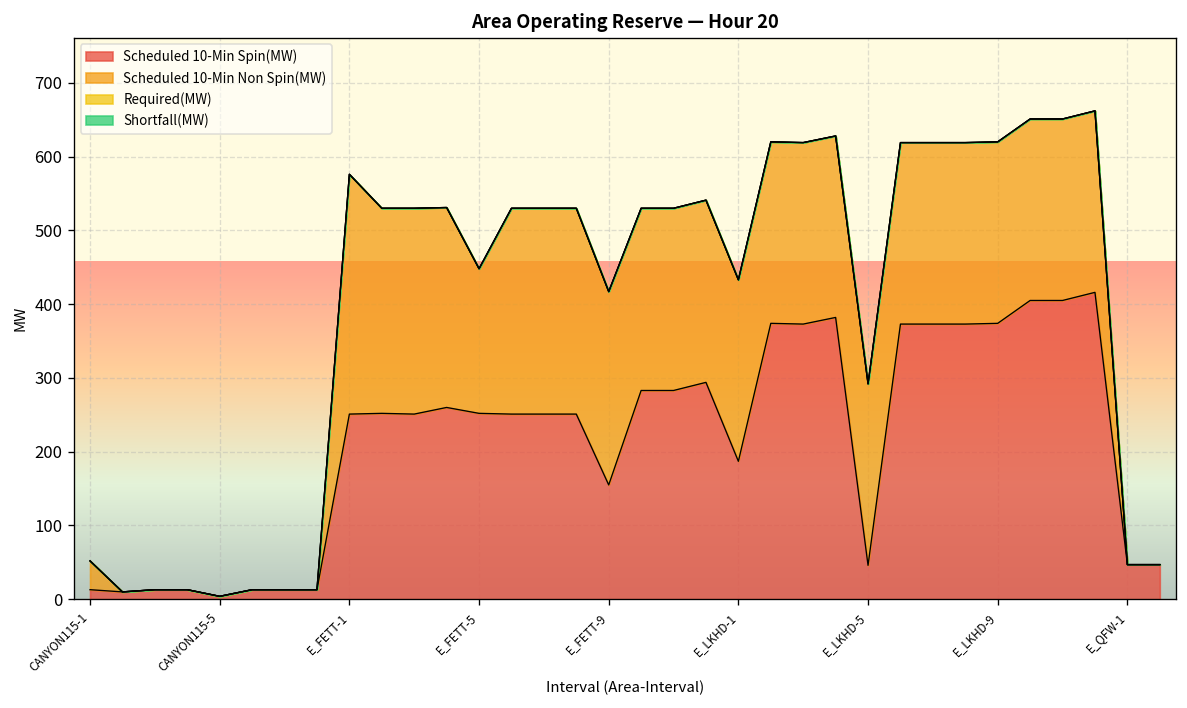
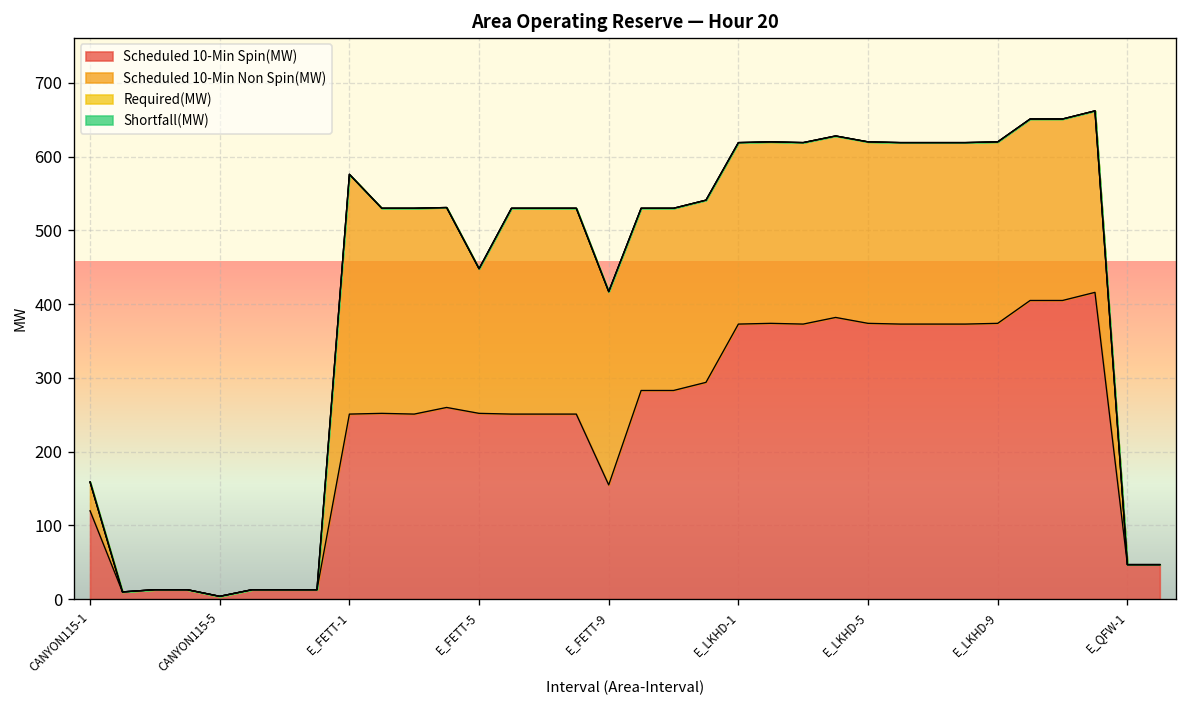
  {
    "Scheduled 10-Min Spin(MW)": {
-     "CANYON115-1": 10,
+     "CANYON115-1": 120,
      "E_FETT-1": 250,
      "E_FETT-5": 250,
      "E_FETT-9": 160,
-     "E_LKHD-1": 190,
-     "E_LKHD-5": 50,
+     "E_LKHD-1": 370,
+     "E_LKHD-5": 370,
      "E_LKHD-9": 370
    }
  }
